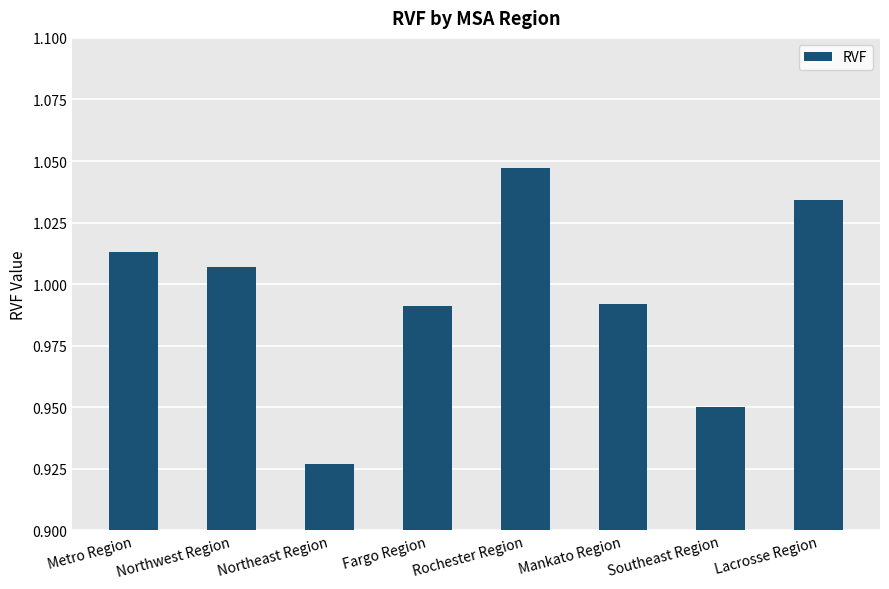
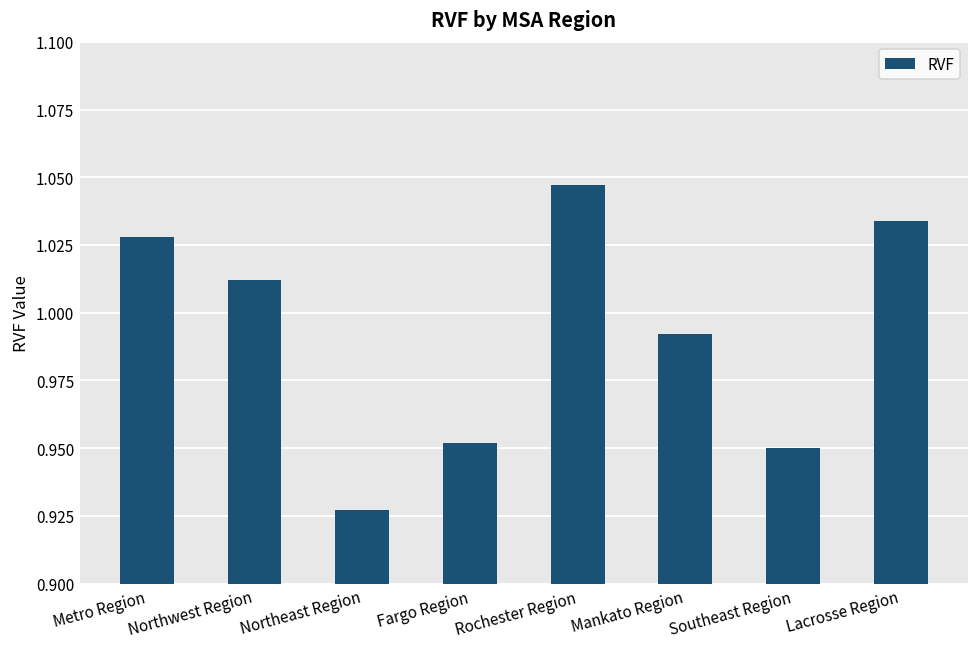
  {
-   "Metro Region": 1.013,
-   "Northwest Region": 1.007,
+   "Metro Region": 1.028,
+   "Northwest Region": 1.012,
    "Northeast Region": 0.927,
-   "Fargo Region": 0.991,
+   "Fargo Region": 0.952,
    "Rochester Region": 1.047,
    "Mankato Region": 0.992,
    "Southeast Region": 0.950,
    "Lacrosse Region": 1.034
  }
